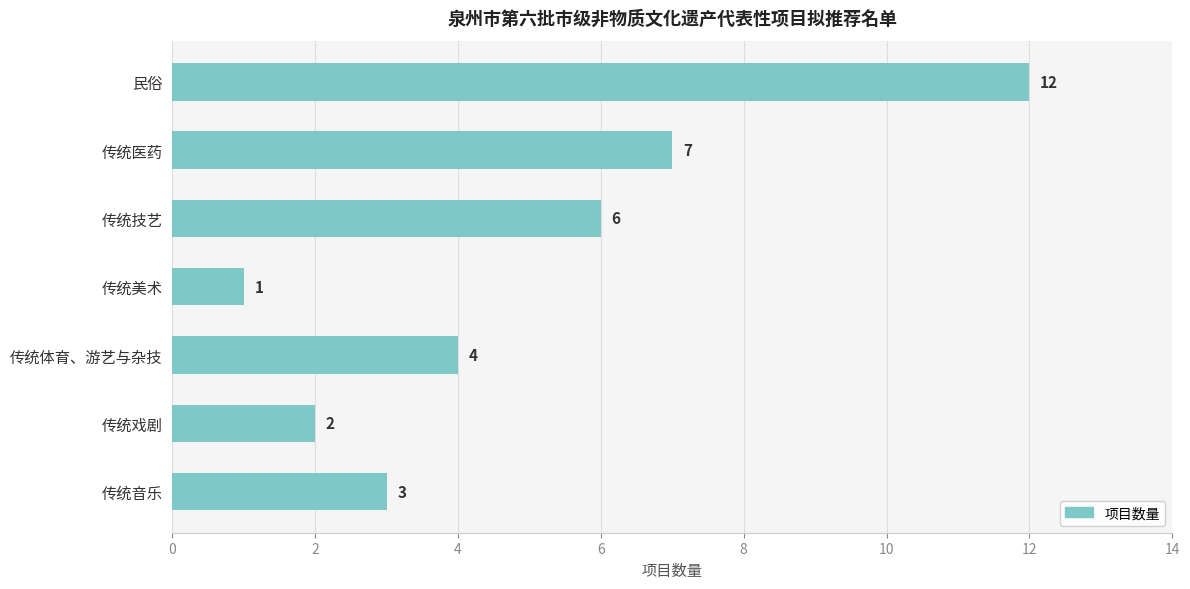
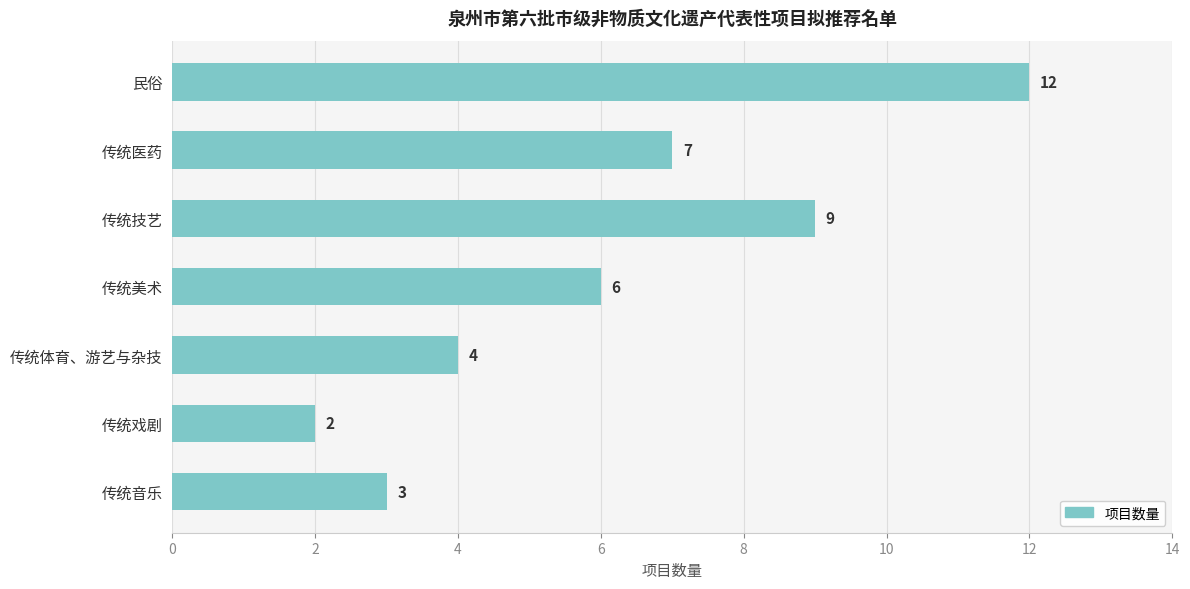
  {
    "民俗": 12,
    "传统医药": 7,
-   "传统技艺": 6,
-   "传统美术": 1,
+   "传统技艺": 9,
+   "传统美术": 6,
    "传统体育、游艺与杂技": 4,
    "传统戏剧": 2,
    "传统音乐": 3
  }
